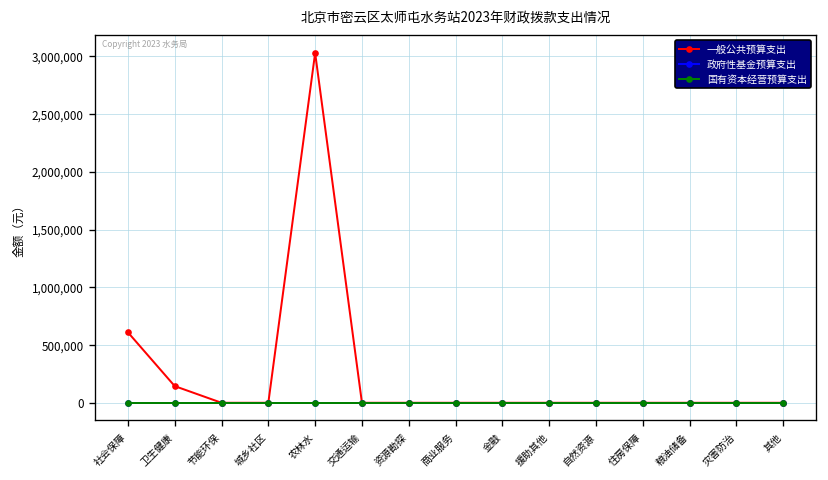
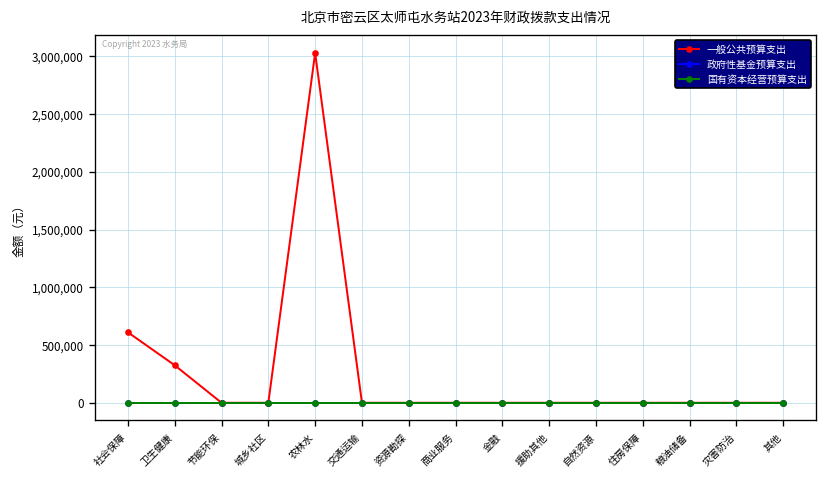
  {
    "一般公共预算支出": {
      "社会保障": "600,000",
-     "卫生健康": "100,000",
+     "卫生健康": "300,000",
      "农林水": "3,000,000"
    },
    "国有资本经营预算支出": {
      "社会保障": "0",
      "卫生健康": "0",
      "农林水": "0"
    }
  }
